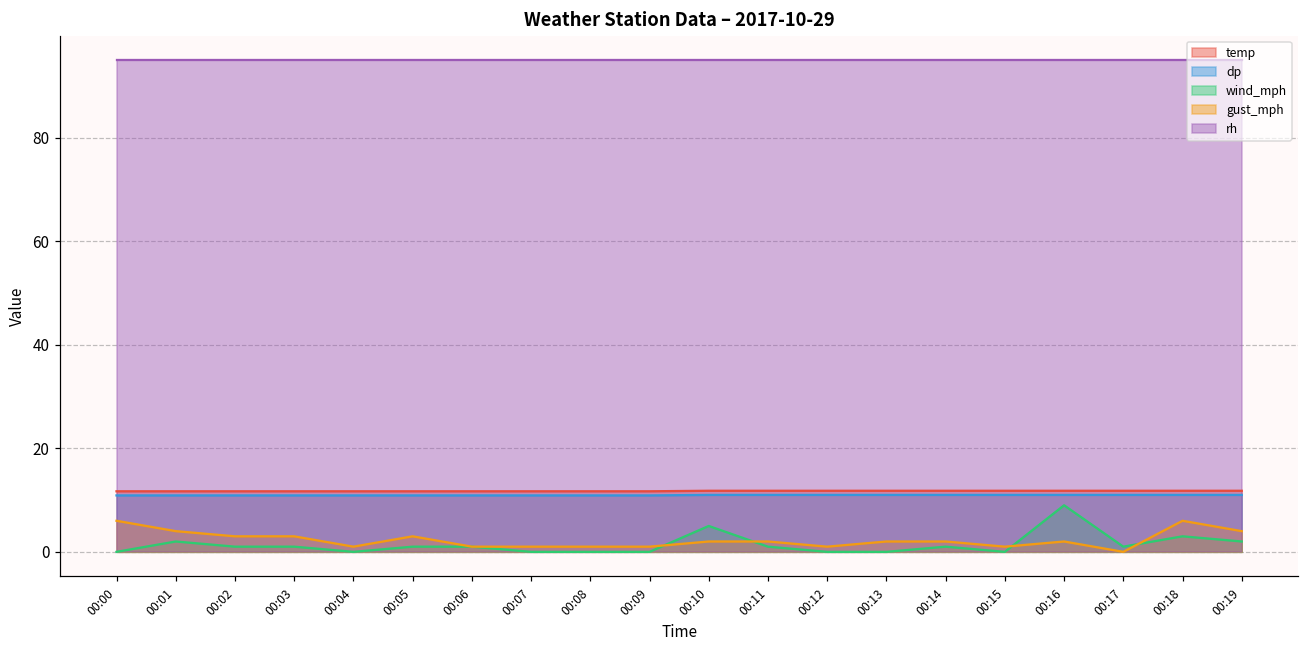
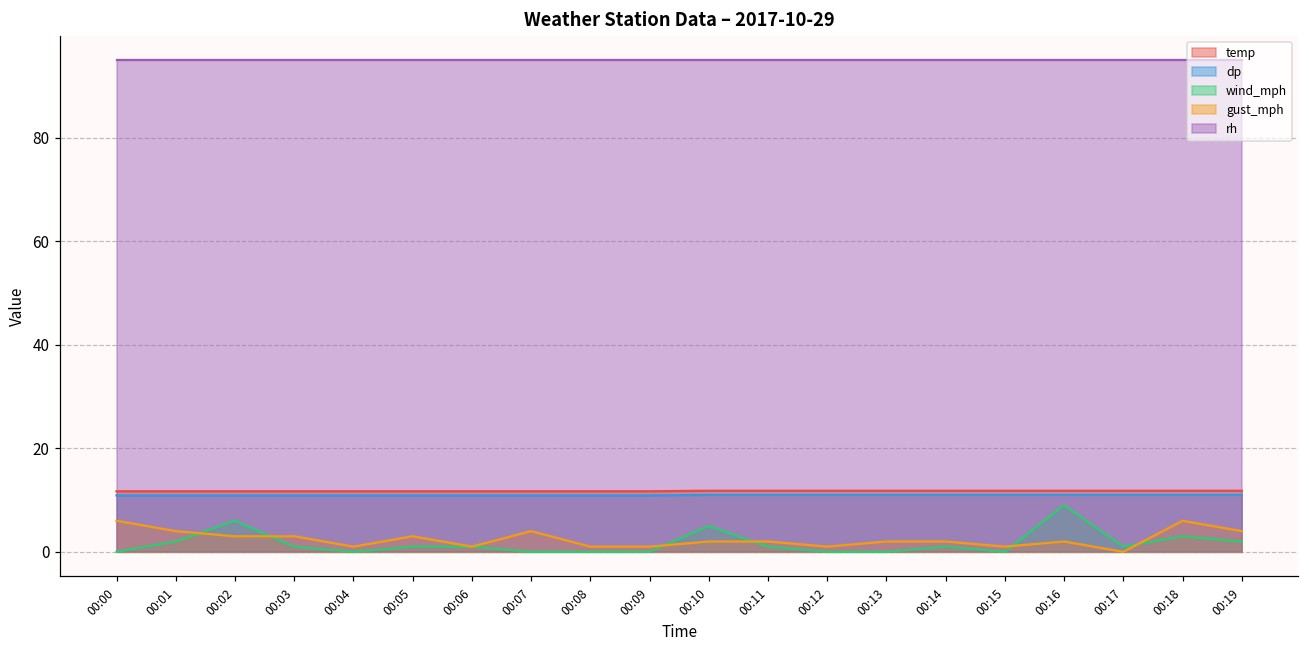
  {
    "temp": {
      "00:00": 12,
      "00:01": 12,
      "00:02": 12,
      "00:03": 12,
      "00:04": 12,
      "00:05": 12,
      "00:06": 12,
      "00:07": 12,
      "00:08": 12,
      "00:09": 12,
      "00:10": 12,
      "00:11": 12,
      "00:12": 12,
      "00:13": 12,
      "00:14": 12,
      "00:15": 12,
      "00:16": 12,
      "00:17": 12,
      "00:18": 12,
      "00:19": 12
    },
    "dp": {
      "00:00": 11,
      "00:01": 11,
      "00:02": 11,
      "00:03": 11,
      "00:04": 11,
      "00:05": 11,
      "00:06": 11,
      "00:07": 11,
      "00:08": 11,
      "00:09": 11,
      "00:10": 11,
      "00:11": 11,
      "00:12": 11,
      "00:13": 11,
      "00:14": 11,
      "00:15": 11,
      "00:16": 11,
      "00:17": 11,
      "00:18": 11,
      "00:19": 11
    },
    "wind_mph": {
      "00:00": 0,
      "00:01": 2,
-     "00:02": 1,
+     "00:02": 6,
      "00:03": 1,
      "00:04": 0,
      "00:05": 1,
      "00:07": 0,
      "00:08": 0,
      "00:09": 0,
      "00:10": 5,
      "00:11": 1,
      "00:12": 0,
      "00:13": 0,
      "00:14": 1,
      "00:15": 0,
      "00:16": 9,
      "00:17": 1,
      "00:18": 3,
      "00:19": 2
    },
    "gust_mph": {
      "00:00": 6,
      "00:01": 4,
      "00:02": 3,
      "00:03": 3,
      "00:04": 1,
      "00:05": 3,
-     "00:07": 1,
+     "00:07": 4,
      "00:08": 1,
      "00:09": 1,
      "00:10": 2,
      "00:11": 2,
      "00:12": 1,
      "00:13": 2,
      "00:14": 2,
      "00:15": 1,
      "00:16": 2,
      "00:17": 0,
      "00:18": 6,
      "00:19": 4
    },
    "rh": {
      "00:00": 95,
      "00:01": 95,
      "00:02": 95,
      "00:03": 95,
      "00:04": 95,
      "00:05": 95,
      "00:06": 95,
      "00:07": 95,
      "00:08": 95,
      "00:09": 95,
      "00:10": 95,
      "00:11": 95,
      "00:12": 95,
      "00:13": 95,
      "00:14": 95,
      "00:15": 95,
      "00:16": 95,
      "00:17": 95,
      "00:18": 95
    }
  }
